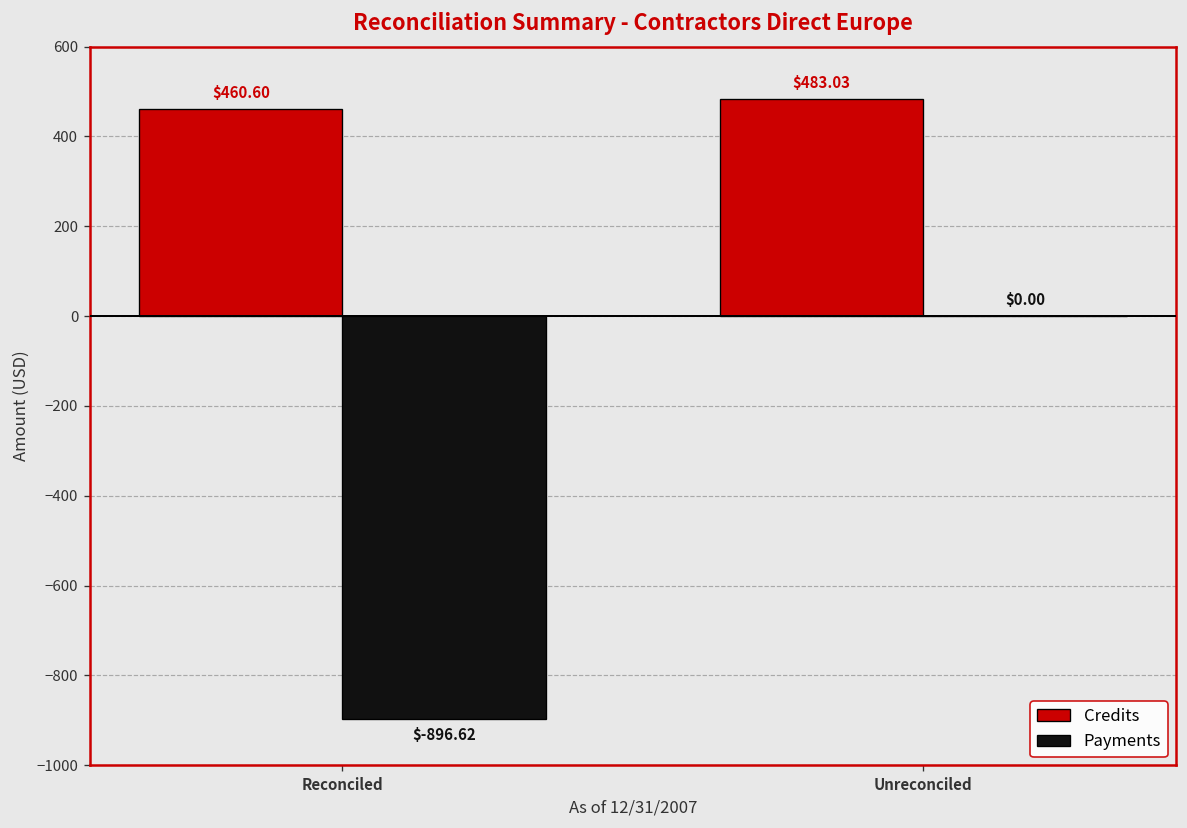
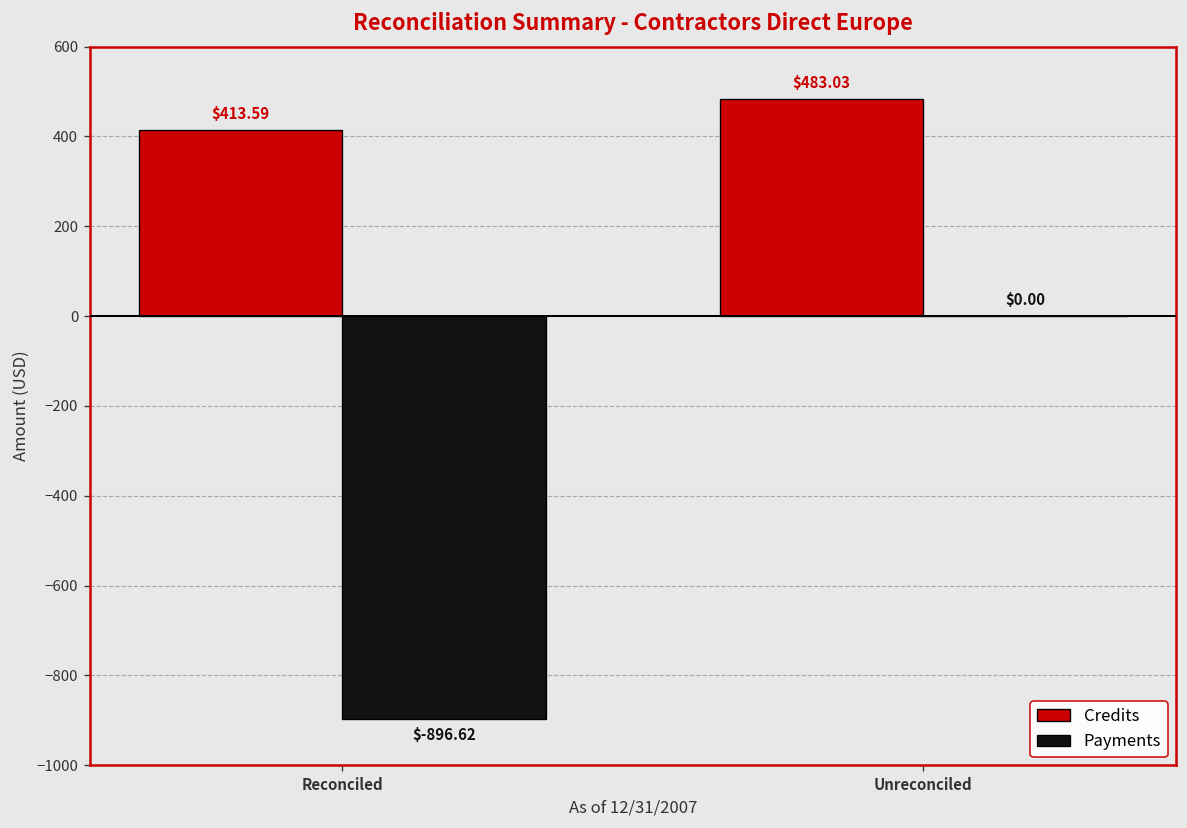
  {
    "Credits": {
-     "Reconciled": "$460.60",
+     "Reconciled": "$413.59",
      "Unreconciled": "$483.03"
    },
    "Payments": {
      "Reconciled": "$-896.62",
      "Unreconciled": "$0.00"
    }
  }
